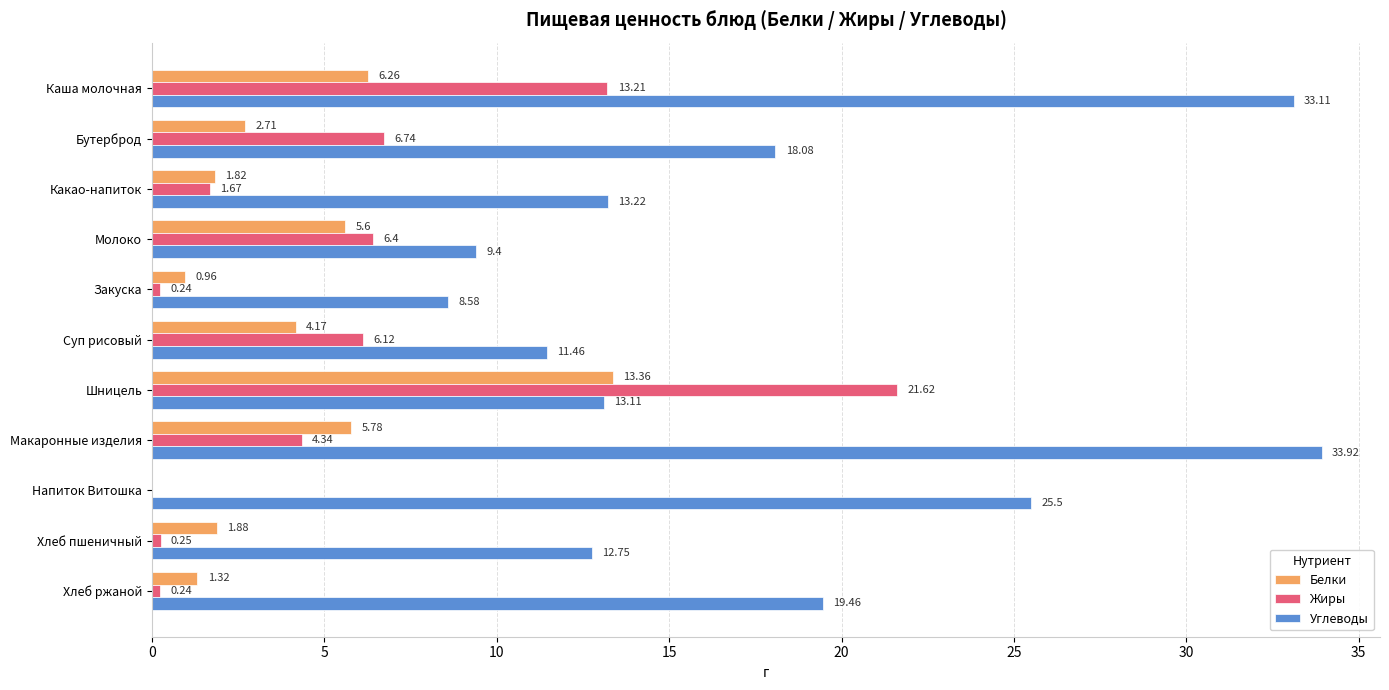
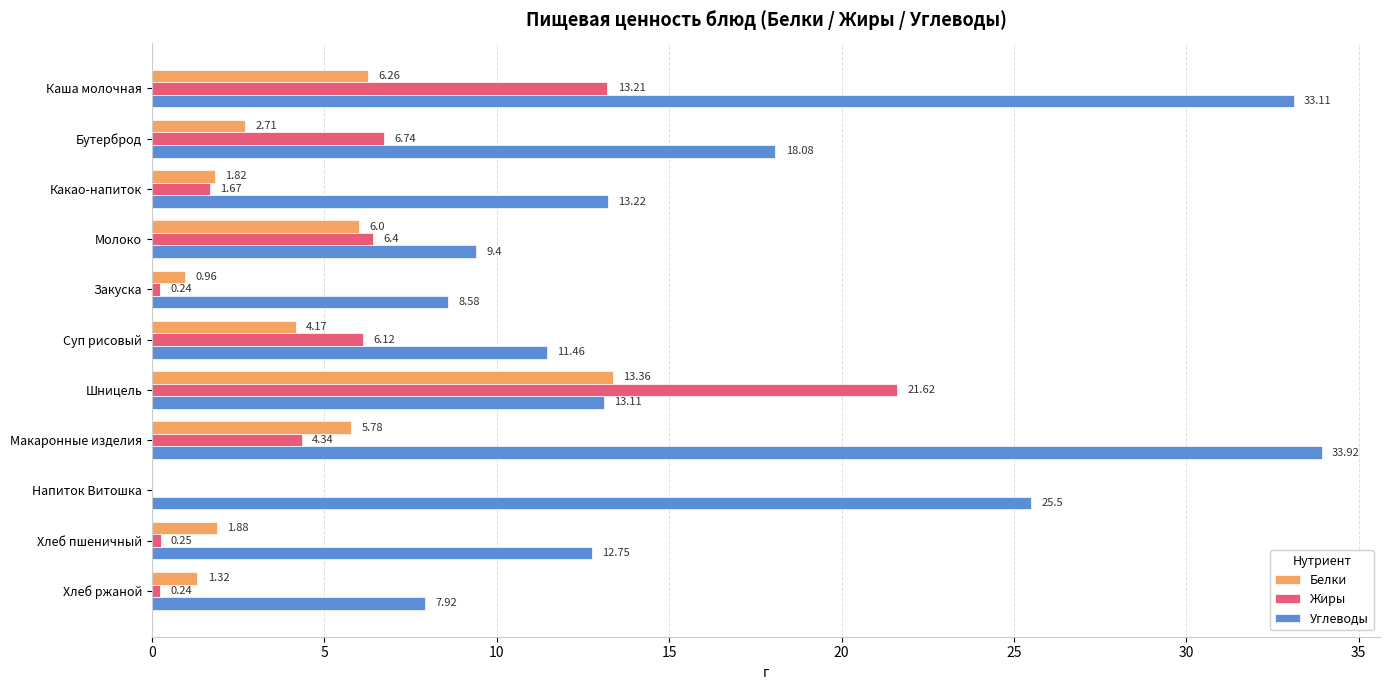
  {
    "Белки": {
      "Каша молочная": 6.26,
      "Бутерброд": 2.71,
      "Какао-напиток": 1.82,
-     "Молоко": 5.6,
+     "Молоко": 6.0,
      "Закуска": 0.96,
      "Суп рисовый": 4.17,
      "Шницель": 13.36,
      "Макаронные изделия": 5.78,
      "Хлеб пшеничный": 1.88,
      "Хлеб ржаной": 1.32
    },
    "Жиры": {
      "Каша молочная": 13.21,
      "Бутерброд": 6.74,
      "Какао-напиток": 1.67,
      "Молоко": 6.4,
      "Закуска": 0.24,
      "Суп рисовый": 6.12,
      "Шницель": 21.62,
      "Макаронные изделия": 4.34,
      "Хлеб пшеничный": 0.25,
      "Хлеб ржаной": 0.24
    },
    "Углеводы": {
      "Каша молочная": 33.11,
      "Бутерброд": 18.08,
      "Какао-напиток": 13.22,
      "Молоко": 9.4,
      "Закуска": 8.58,
      "Суп рисовый": 11.46,
      "Шницель": 13.11,
      "Макаронные изделия": 33.92,
      "Напиток Витошка": 25.5,
      "Хлеб пшеничный": 12.75,
-     "Хлеб ржаной": 19.46
+     "Хлеб ржаной": 7.92
    }
  }
